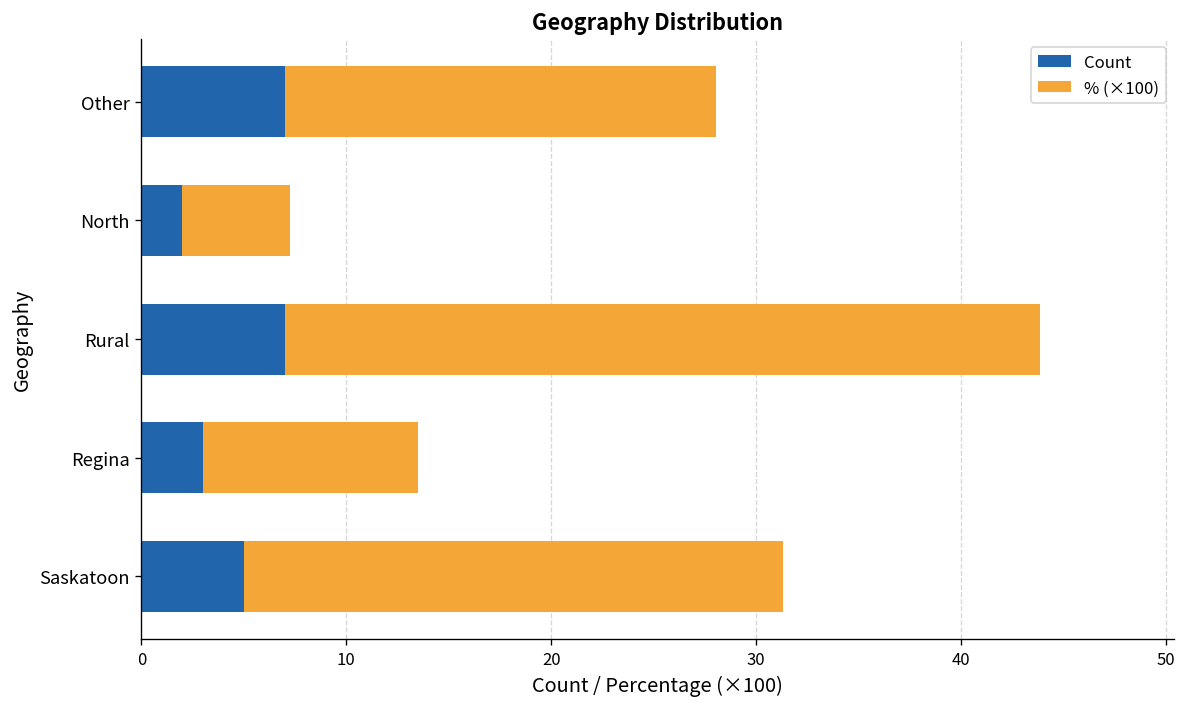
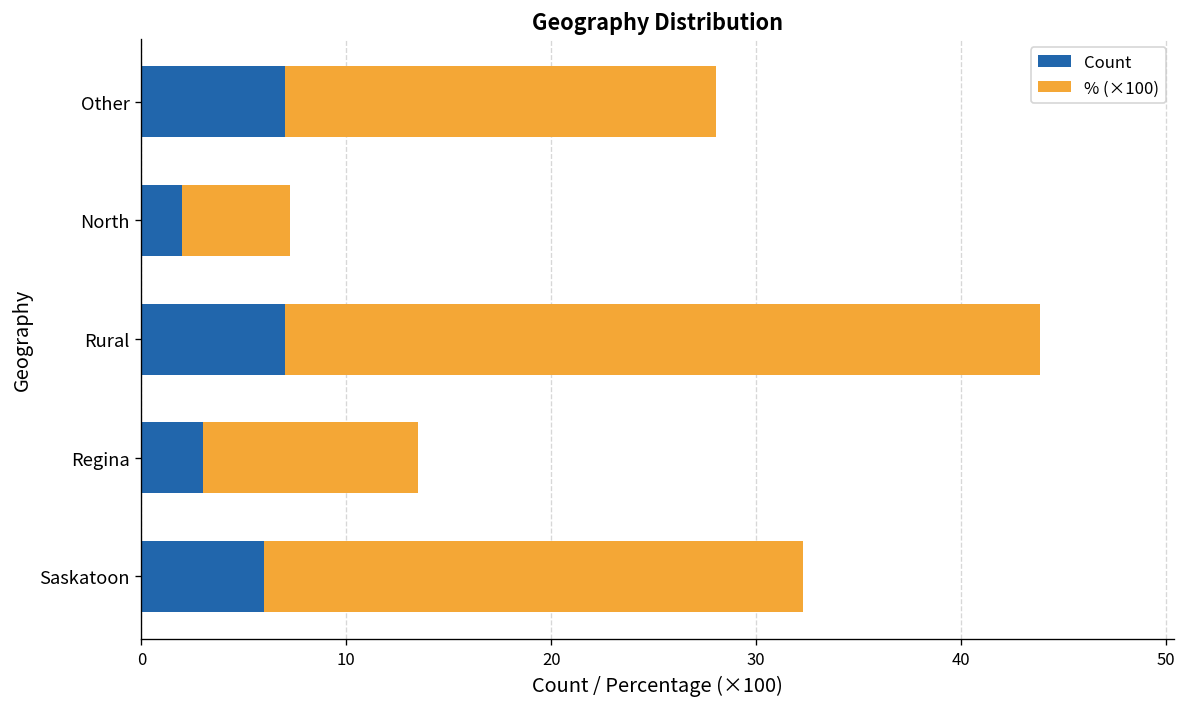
  {
    "Count": {
      "Other": 7,
      "North": 2,
      "Rural": 7,
      "Regina": 3,
-     "Saskatoon": 5
+     "Saskatoon": 6
    },
    "% (×100)": {
      "Other": 21,
      "North": 5.3,
      "Rural": 36.8,
      "Regina": 10.5,
      "Saskatoon": 26.3
    }
  }
